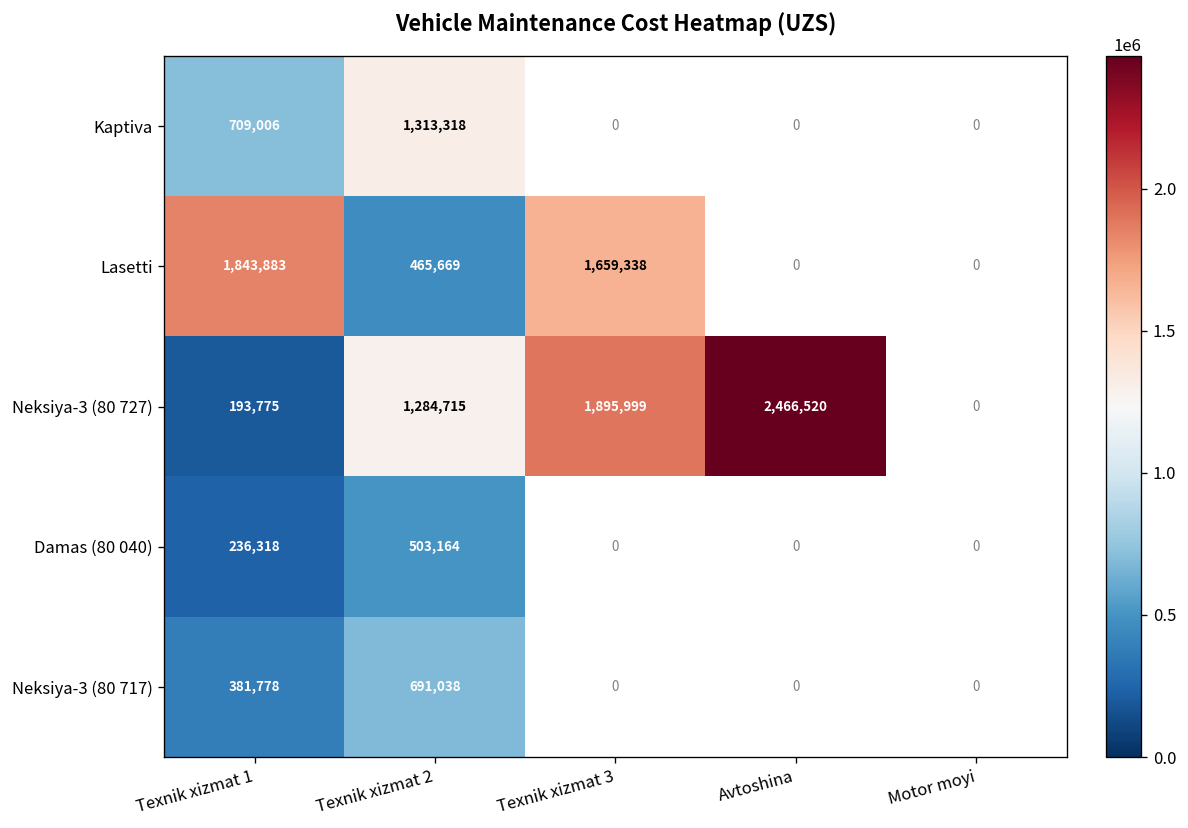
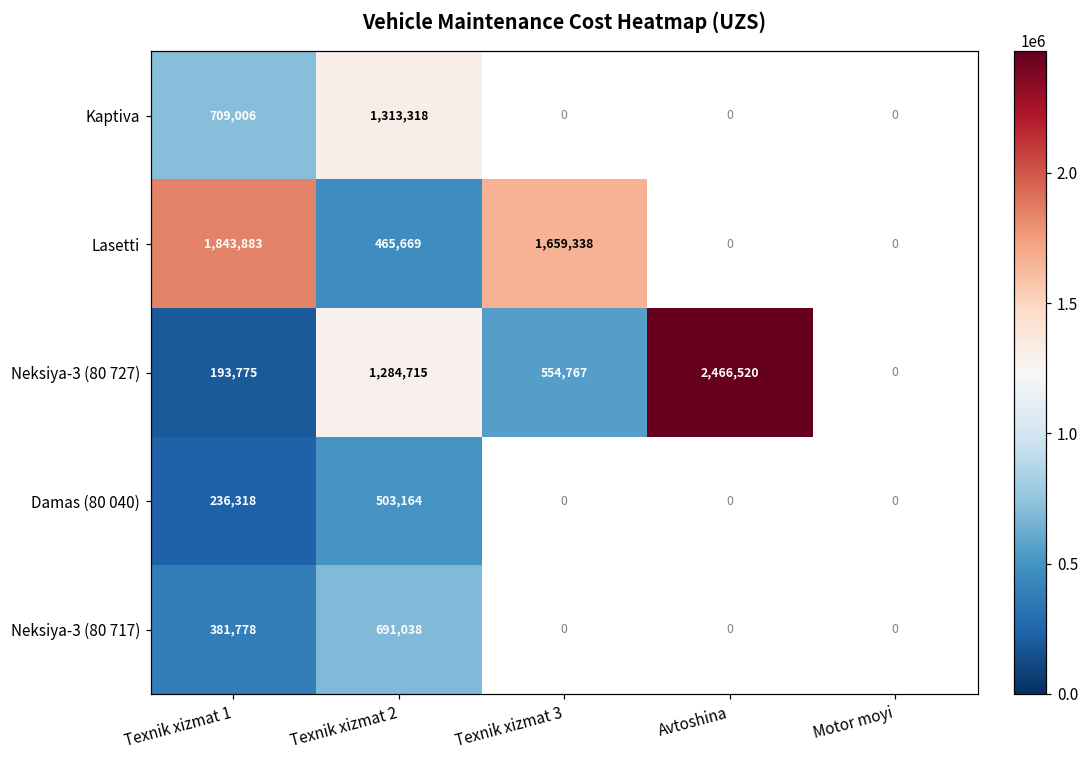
  {
    "Kaptiva": {
      "Texnik xizmat 1": "709,006",
      "Texnik xizmat 2": "1,313,318"
    },
    "Lasetti": {
      "Texnik xizmat 1": "1,843,883",
      "Texnik xizmat 2": "465,669",
      "Texnik xizmat 3": "1,659,338"
    },
    "Neksiya-3 (80 727)": {
      "Texnik xizmat 1": "193,775",
      "Texnik xizmat 2": "1,284,715",
-     "Texnik xizmat 3": "1,895,999",
+     "Texnik xizmat 3": "554,767",
      "Avtoshina": "2,466,520"
    },
    "Damas (80 040)": {
      "Texnik xizmat 1": "236,318",
      "Texnik xizmat 2": "503,164"
    },
    "Neksiya-3 (80 717)": {
      "Texnik xizmat 1": "381,778",
      "Texnik xizmat 2": "691,038"
    }
  }
